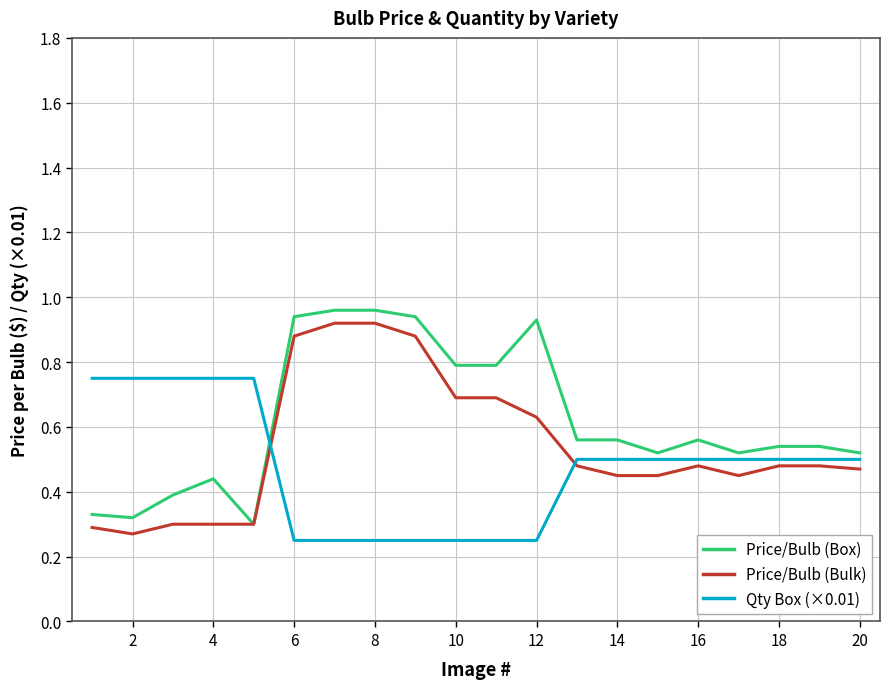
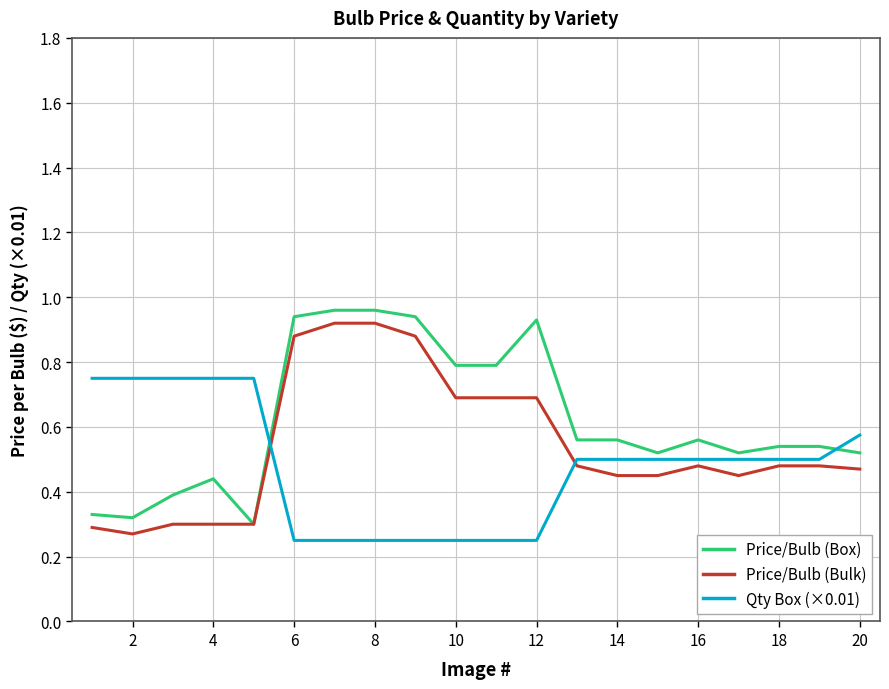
  {
    "Price/Bulb (Box)": {
      "2": 0.32,
      "4": 0.44,
      "6": 0.94,
      "8": 0.96,
      "10": 0.79,
      "12": 0.93,
      "14": 0.56,
      "16": 0.56,
      "18": 0.54,
      "20": 0.52
    },
    "Price/Bulb (Bulk)": {
      "2": 0.27,
      "4": 0.30,
      "6": 0.88,
      "8": 0.92,
      "10": 0.69,
-     "12": 0.63,
+     "12": 0.69,
      "14": 0.45,
      "16": 0.48,
      "18": 0.48,
      "20": 0.47
    },
    "Qty Box (×0.01)": {
      "2": 0.75,
      "4": 0.75,
      "6": 0.25,
      "8": 0.25,
      "10": 0.25,
      "12": 0.25,
      "14": 0.50,
      "16": 0.50,
      "18": 0.50,
-     "20": 0.50
+     "20": 0.58
    }
  }
